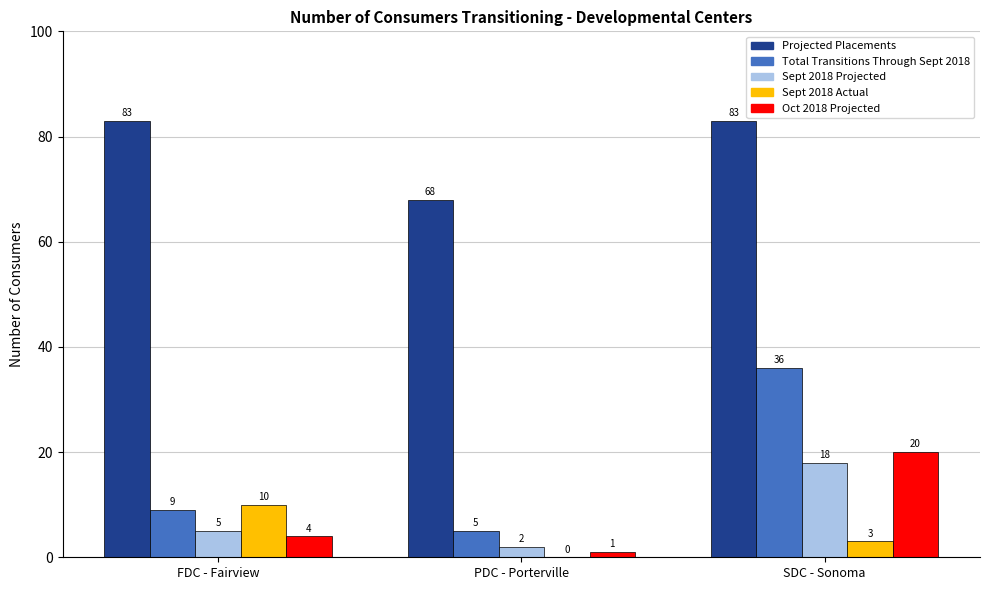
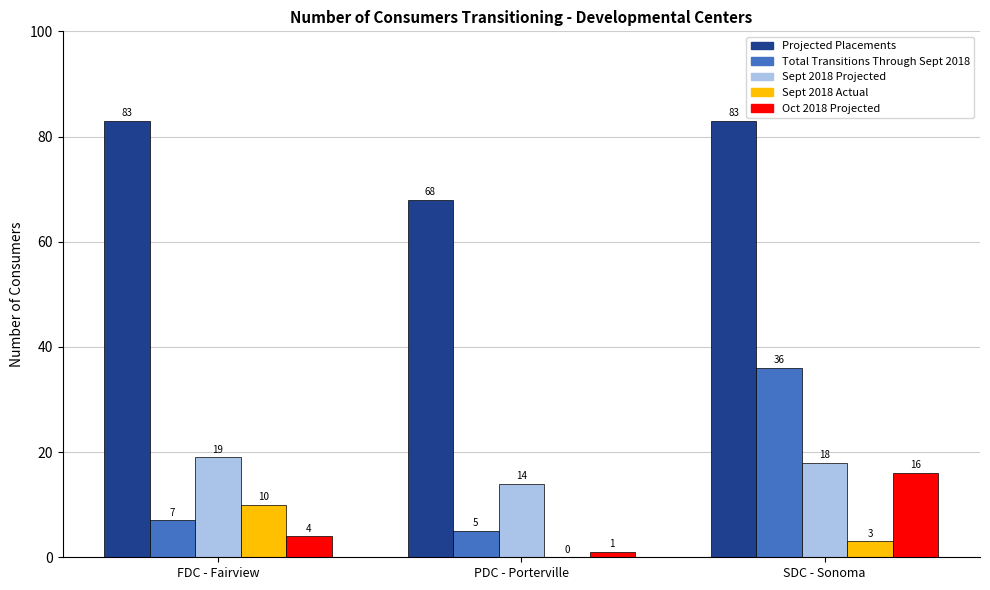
  {
    "Projected Placements": {
      "FDC - Fairview": 83,
      "PDC - Porterville": 68,
      "SDC - Sonoma": 83
    },
    "Total Transitions Through Sept 2018": {
-     "FDC - Fairview": 9,
+     "FDC - Fairview": 7,
      "PDC - Porterville": 5,
      "SDC - Sonoma": 36
    },
    "Sept 2018 Projected": {
-     "FDC - Fairview": 5,
-     "PDC - Porterville": 2,
+     "FDC - Fairview": 19,
+     "PDC - Porterville": 14,
      "SDC - Sonoma": 18
    },
    "Sept 2018 Actual": {
      "FDC - Fairview": 10,
      "PDC - Porterville": 0,
      "SDC - Sonoma": 3
    },
    "Oct 2018 Projected": {
      "FDC - Fairview": 4,
      "PDC - Porterville": 1,
-     "SDC - Sonoma": 20
+     "SDC - Sonoma": 16
    }
  }
